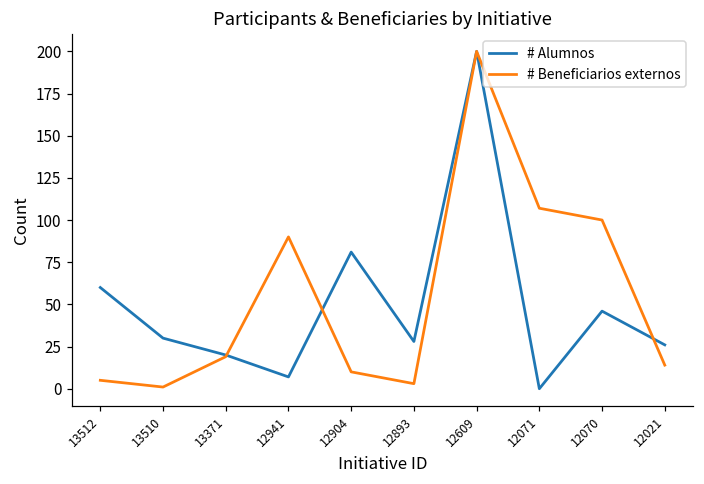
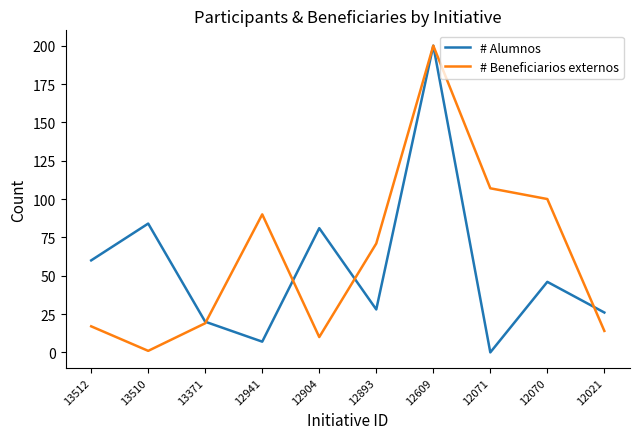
  {
    "# Alumnos": {
      "13512": 60,
-     "13510": 30,
+     "13510": 84,
      "12941": 7,
      "12904": 81,
      "12893": 28,
      "12071": 0,
      "12070": 46,
      "12021": 26
    },
    "# Beneficiarios externos": {
-     "13512": 5,
+     "13512": 17,
      "13510": 1,
      "12941": 90,
      "12904": 10,
-     "12893": 3,
+     "12893": 71,
      "12071": 107,
      "12070": 100,
      "12021": 14
    }
  }
